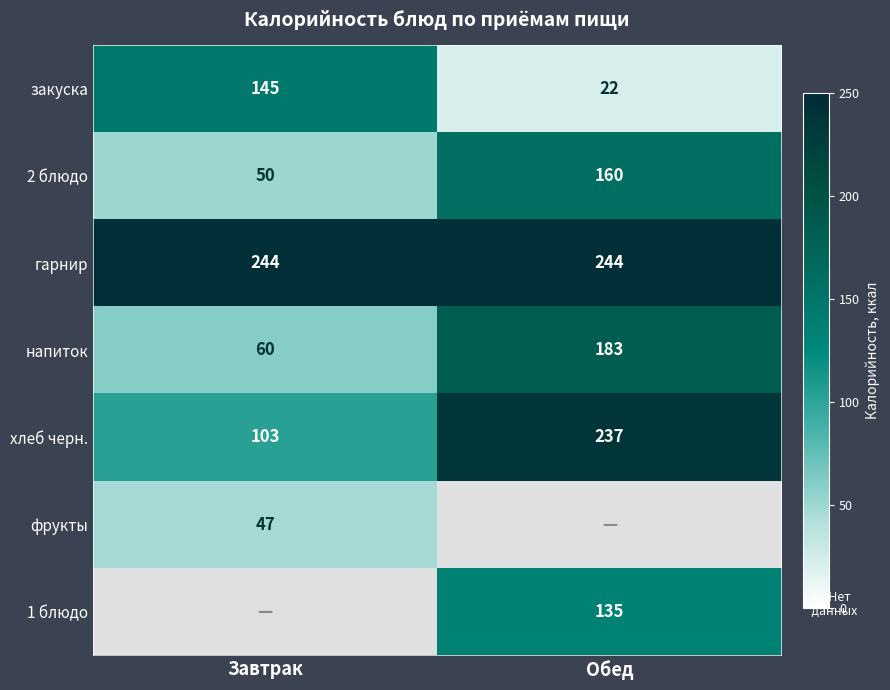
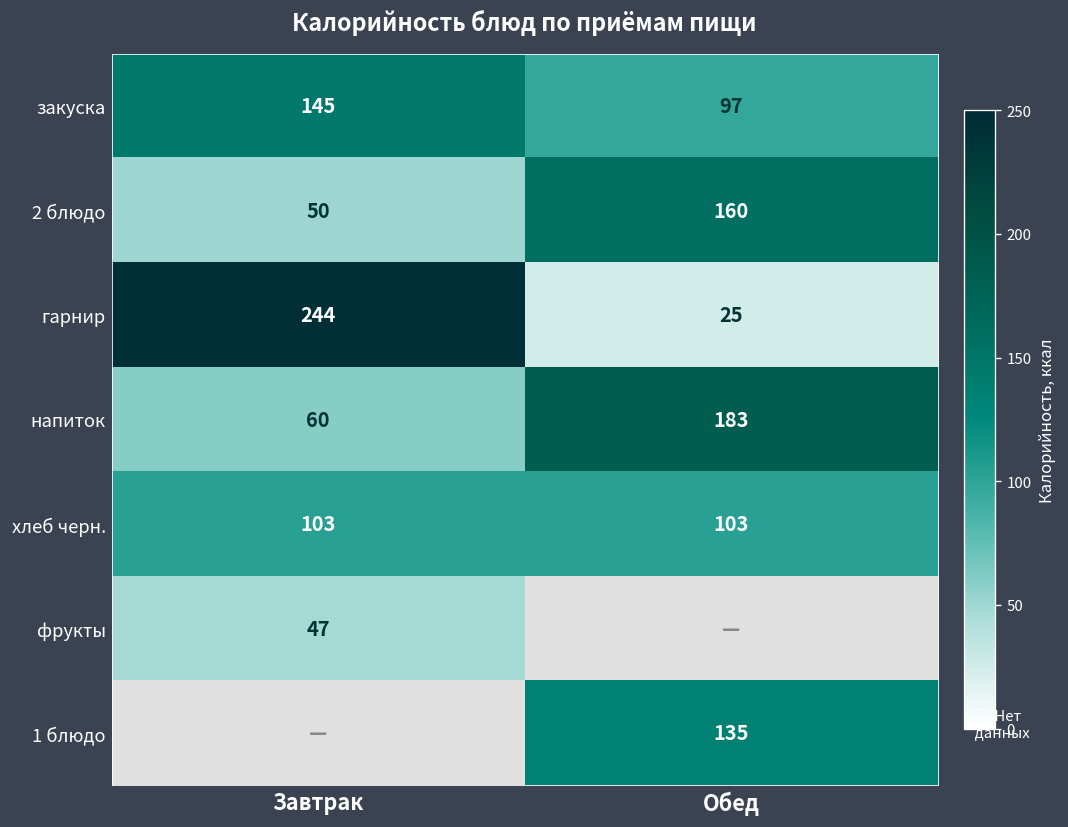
  {
    "закуска": {
      "Завтрак": 145,
-     "Обед": 22
+     "Обед": 97
    },
    "2 блюдо": {
      "Завтрак": 50,
      "Обед": 160
    },
    "гарнир": {
      "Завтрак": 244,
-     "Обед": 244
+     "Обед": 25
    },
    "напиток": {
      "Завтрак": 60,
      "Обед": 183
    },
    "хлеб черн.": {
      "Завтрак": 103,
-     "Обед": 237
+     "Обед": 103
    },
    "фрукты": {
      "Завтрак": 47
    },
    "1 блюдо": {
      "Обед": 135
    }
  }
